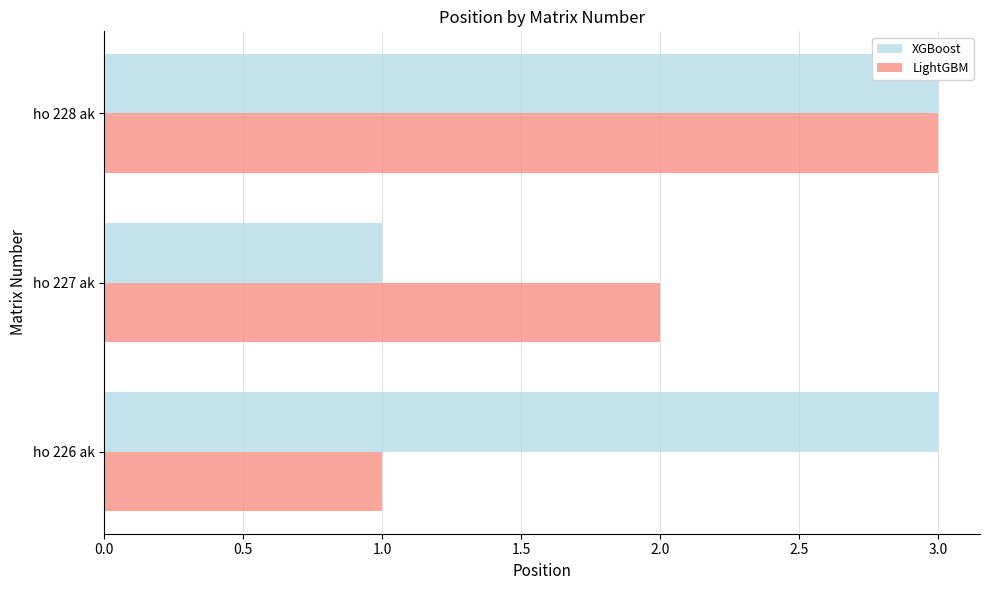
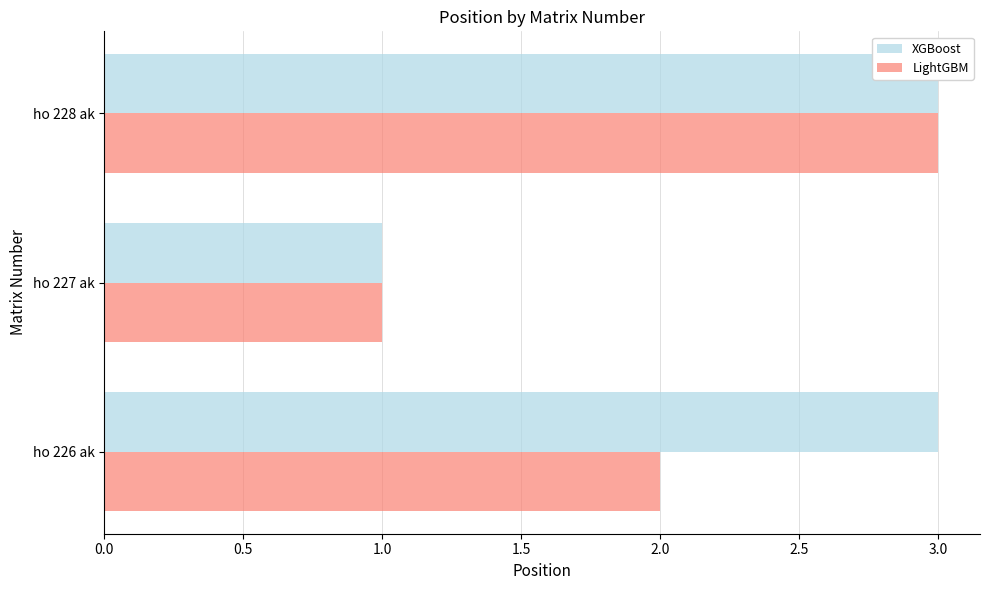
  {
    "XGBoost": {
      "ho 228 ak": 3,
      "ho 227 ak": 1,
      "ho 226 ak": 3
    },
    "LightGBM": {
      "ho 228 ak": 3,
-     "ho 227 ak": 2,
-     "ho 226 ak": 1
+     "ho 227 ak": 1,
+     "ho 226 ak": 2
    }
  }
